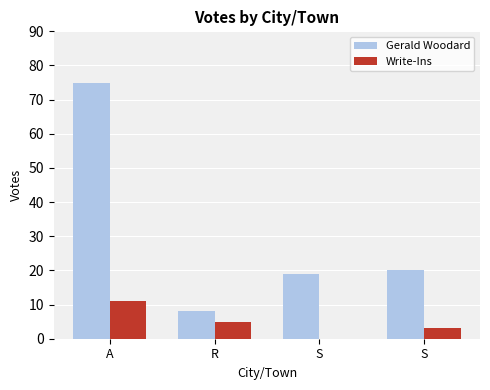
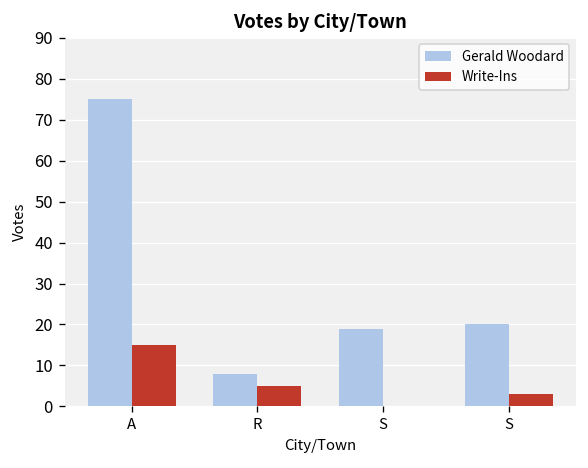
  {
    "Gerald Woodard": {
      "A": 75,
      "R": 8
    },
    "Write-Ins": {
-     "A": 11,
+     "A": 15,
      "R": 5
    }
  }
